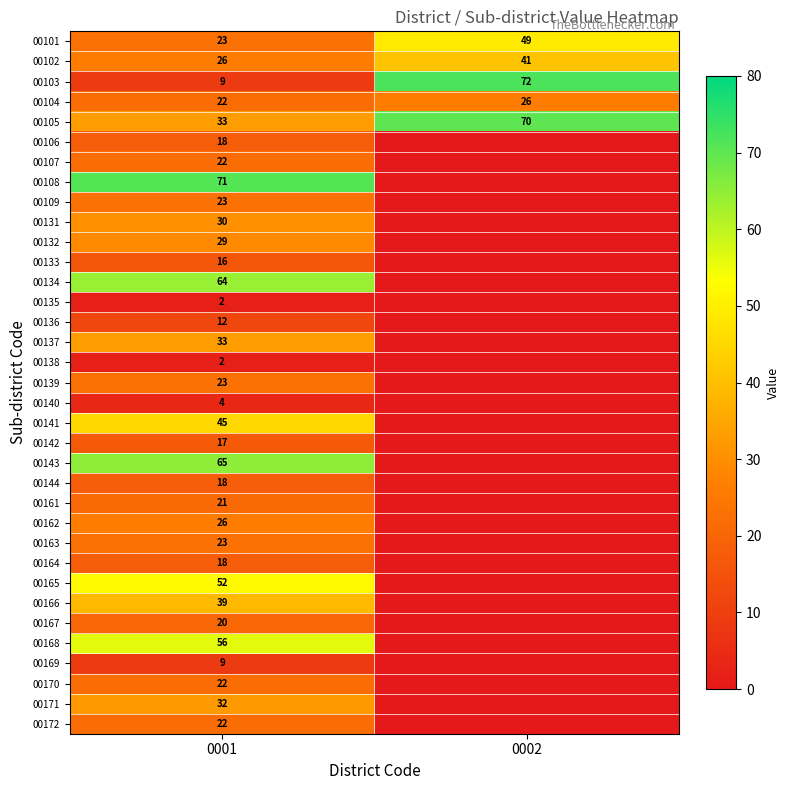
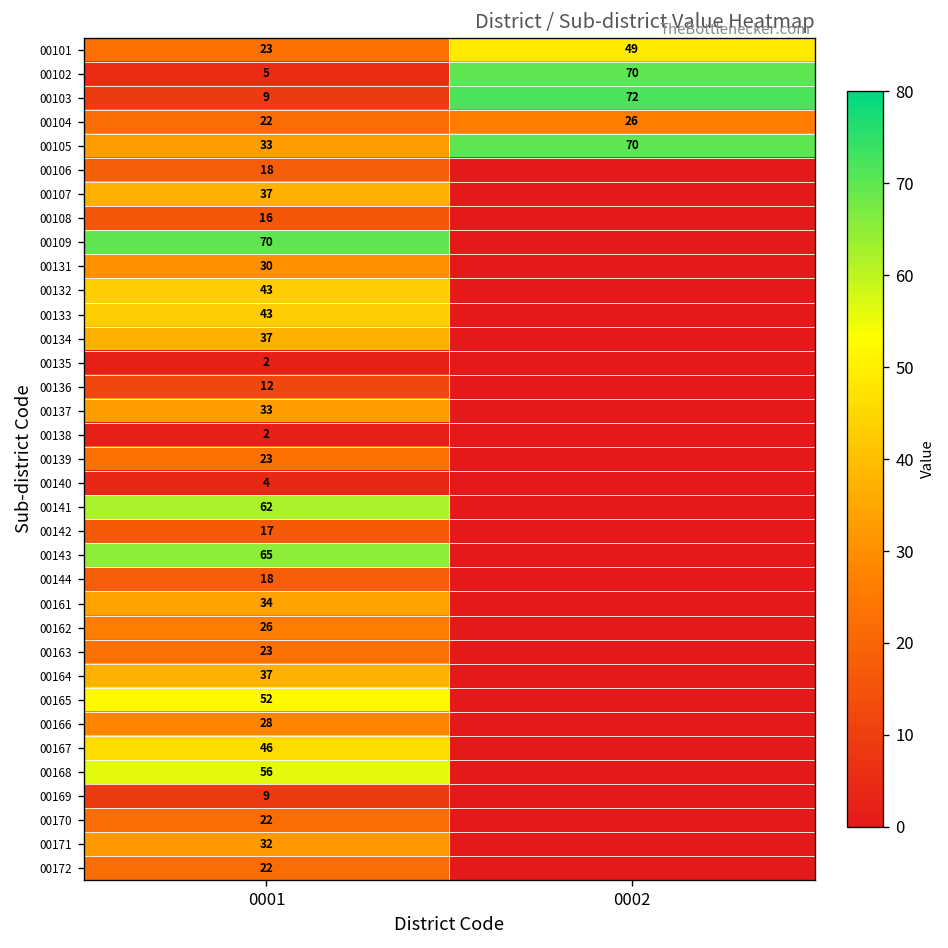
  {
    "00101": {
      "0001": 23,
      "0002": 49
    },
    "00102": {
-     "0001": 26,
-     "0002": 41
+     "0001": 5,
+     "0002": 70
    },
    "00103": {
      "0001": 9,
      "0002": 72
    },
    "00104": {
      "0001": 22,
      "0002": 26
    },
    "00105": {
      "0001": 33,
      "0002": 70
    },
    "00106": {
      "0001": 18
    },
    "00107": {
-     "0001": 22
+     "0001": 37
    },
    "00108": {
-     "0001": 71
+     "0001": 16
    },
    "00109": {
-     "0001": 23
+     "0001": 70
    },
    "00131": {
      "0001": 30
    },
    "00132": {
-     "0001": 29
+     "0001": 43
    },
    "00133": {
-     "0001": 16
+     "0001": 43
    },
    "00134": {
-     "0001": 64
+     "0001": 37
    },
    "00135": {
      "0001": 2
    },
    "00136": {
      "0001": 12
    },
    "00137": {
      "0001": 33
    },
    "00138": {
      "0001": 2
    },
    "00139": {
      "0001": 23
    },
    "00140": {
      "0001": 4
    },
    "00141": {
-     "0001": 45
+     "0001": 62
    },
    "00142": {
      "0001": 17
    },
    "00143": {
      "0001": 65
    },
    "00144": {
      "0001": 18
    },
    "00161": {
-     "0001": 21
+     "0001": 34
    },
    "00162": {
      "0001": 26
    },
    "00163": {
      "0001": 23
    },
    "00164": {
-     "0001": 18
+     "0001": 37
    },
    "00165": {
      "0001": 52
    },
    "00166": {
-     "0001": 39
+     "0001": 28
    },
    "00167": {
-     "0001": 20
+     "0001": 46
    },
    "00168": {
      "0001": 56
    },
    "00169": {
      "0001": 9
    },
    "00170": {
      "0001": 22
    },
    "00171": {
      "0001": 32
    },
    "00172": {
      "0001": 22
    }
  }
